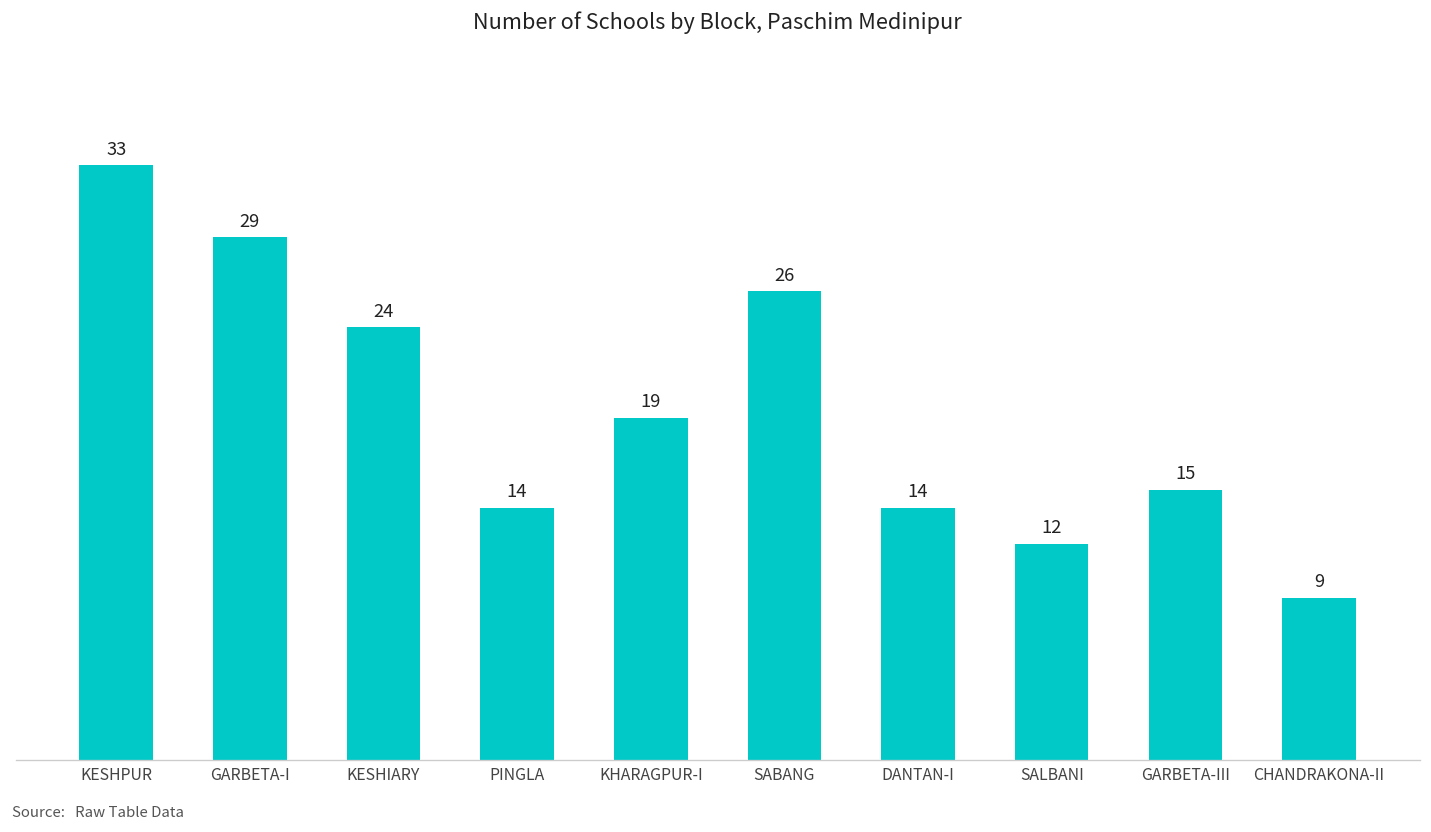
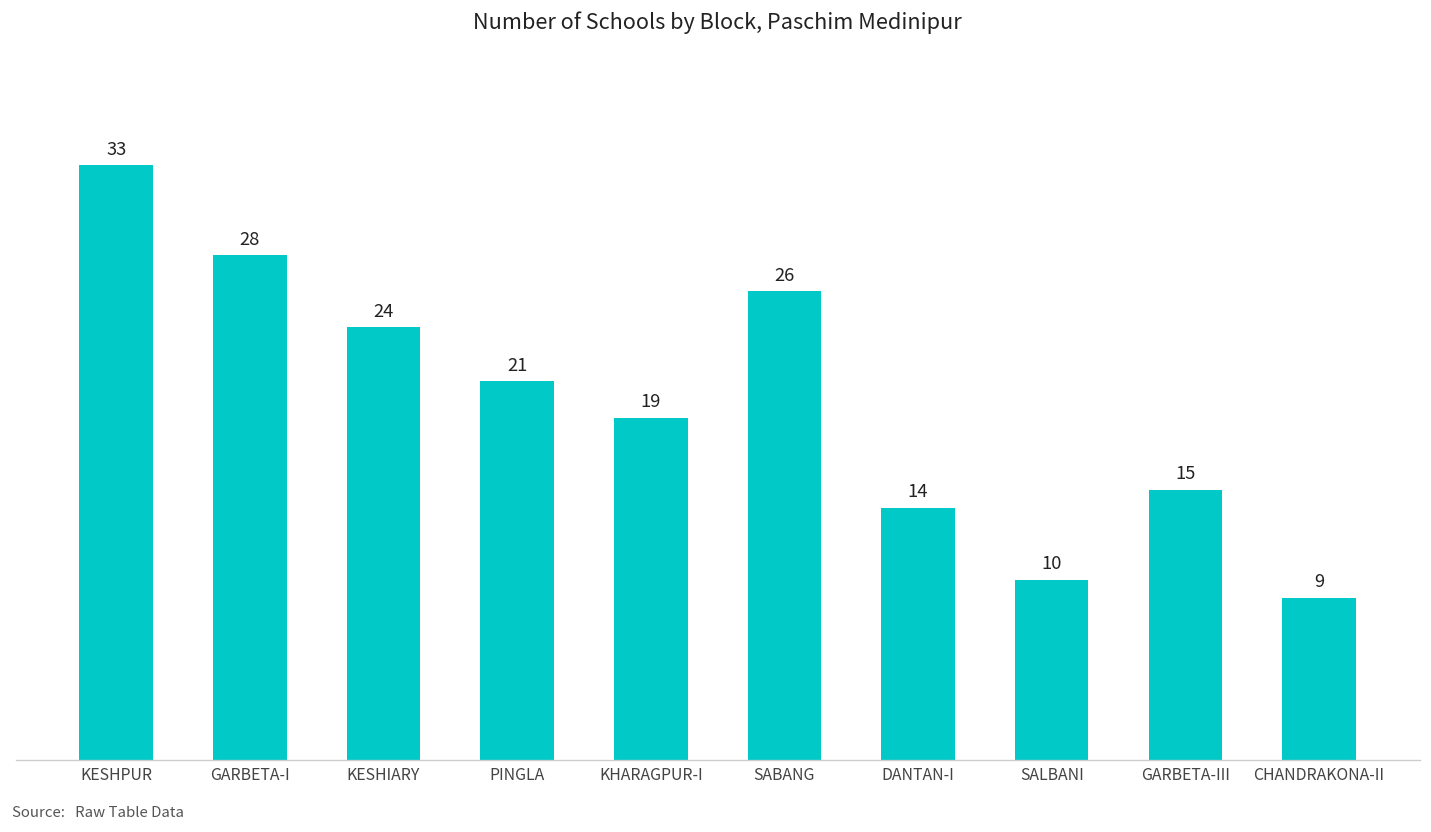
  {
    "KESHPUR": 33,
-   "GARBETA-I": 29,
+   "GARBETA-I": 28,
    "KESHIARY": 24,
-   "PINGLA": 14,
+   "PINGLA": 21,
    "KHARAGPUR-I": 19,
    "SABANG": 26,
    "DANTAN-I": 14,
-   "SALBANI": 12,
+   "SALBANI": 10,
    "GARBETA-III": 15,
    "CHANDRAKONA-II": 9
  }
